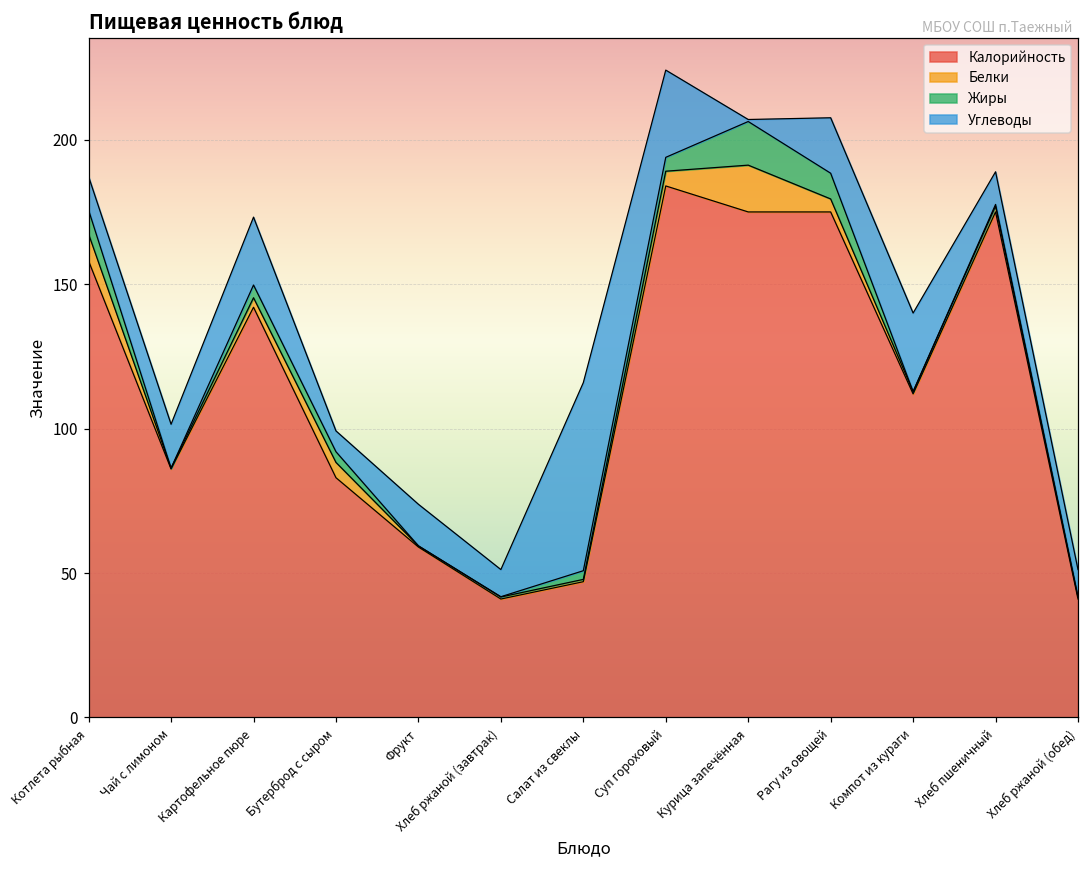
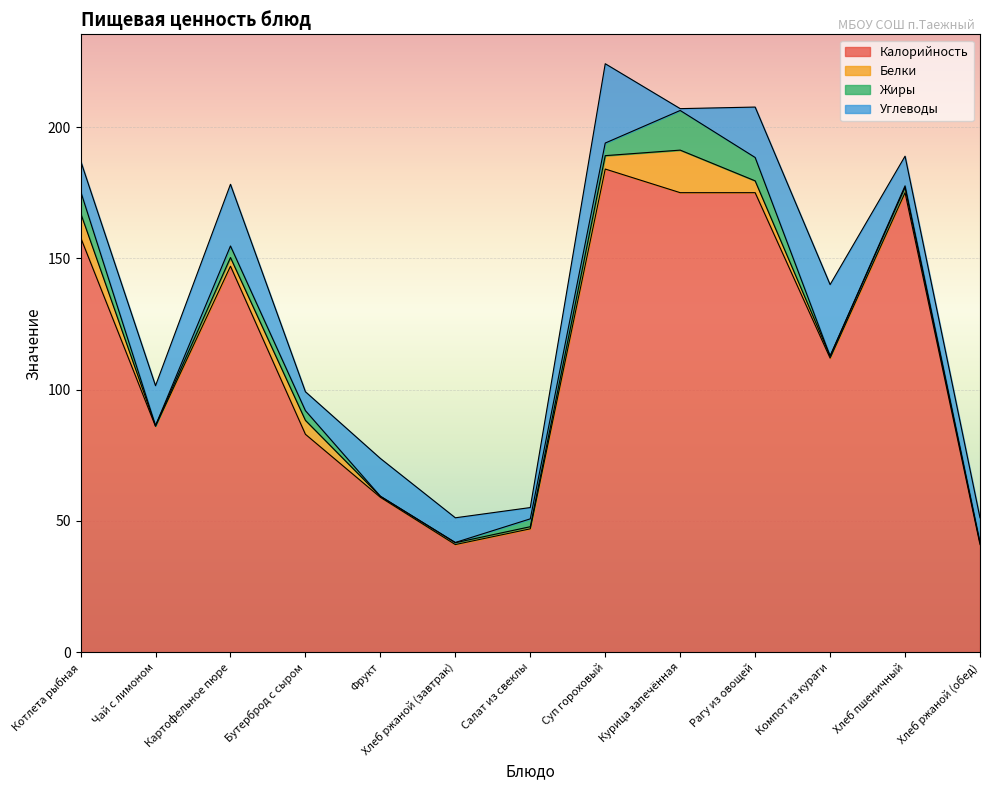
  {
    "Калорийность": {
      "Котлета рыбная": 158,
-     "Картофельное пюре": 142,
+     "Картофельное пюре": 147,
      "Бутерброд с сыром": 83,
      "Суп гороховый": 184,
      "Курица запечённая": 175,
      "Рагу из овощей": 175,
      "Хлеб пшеничный": 175
    },
    "Белки": {
      "Котлета рыбная": 9,
      "Картофельное пюре": 3,
      "Бутерброд с сыром": 5,
      "Суп гороховый": 5,
      "Курица запечённая": 16,
      "Рагу из овощей": 5
    },
    "Жиры": {
      "Котлета рыбная": 8,
      "Картофельное пюре": 4,
      "Бутерброд с сыром": 4,
      "Салат из свеклы": 3,
      "Суп гороховый": 5,
      "Рагу из овощей": 9
    },
    "Углеводы": {
      "Котлета рыбная": 12,
      "Чай с лимоном": 15,
      "Картофельное пюре": 24,
      "Бутерброд с сыром": 7,
      "Фрукт": 14,
      "Хлеб ржаной (завтрак)": 9,
-     "Салат из свеклы": 65,
+     "Салат из свеклы": 4,
      "Суп гороховый": 30,
      "Рагу из овощей": 19,
      "Компот из кураги": 27,
      "Хлеб пшеничный": 11,
      "Хлеб ржаной (обед)": 9
    }
  }
